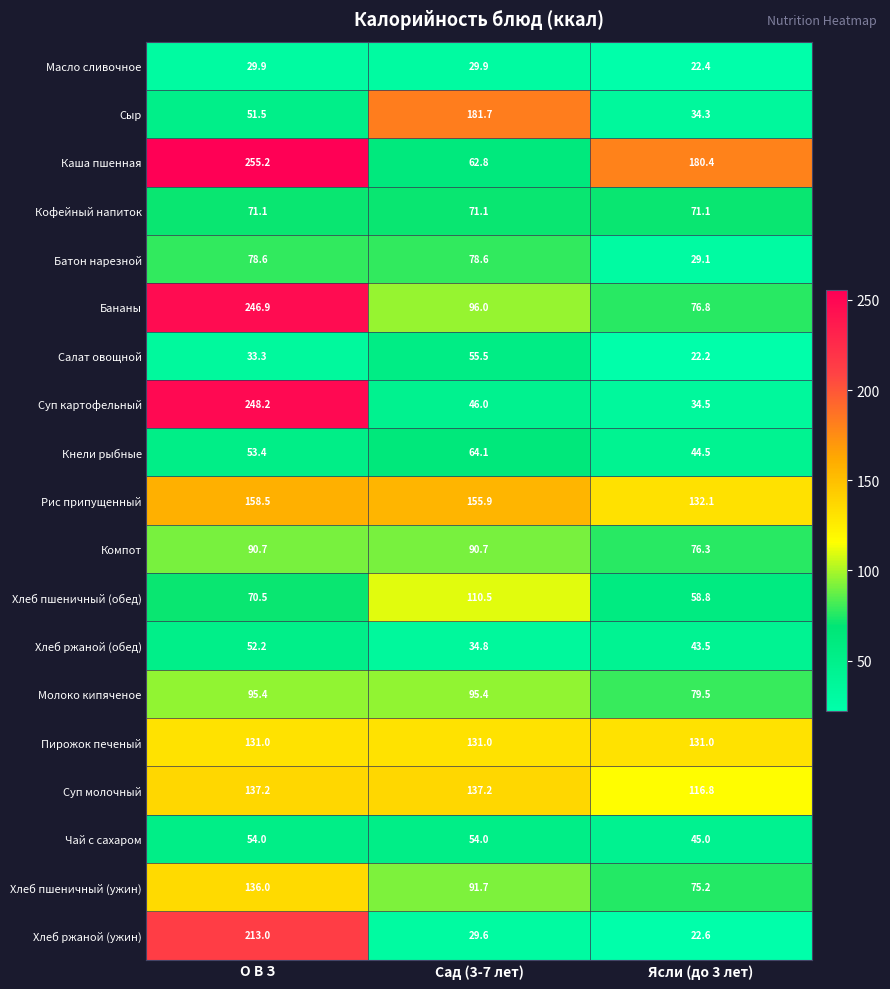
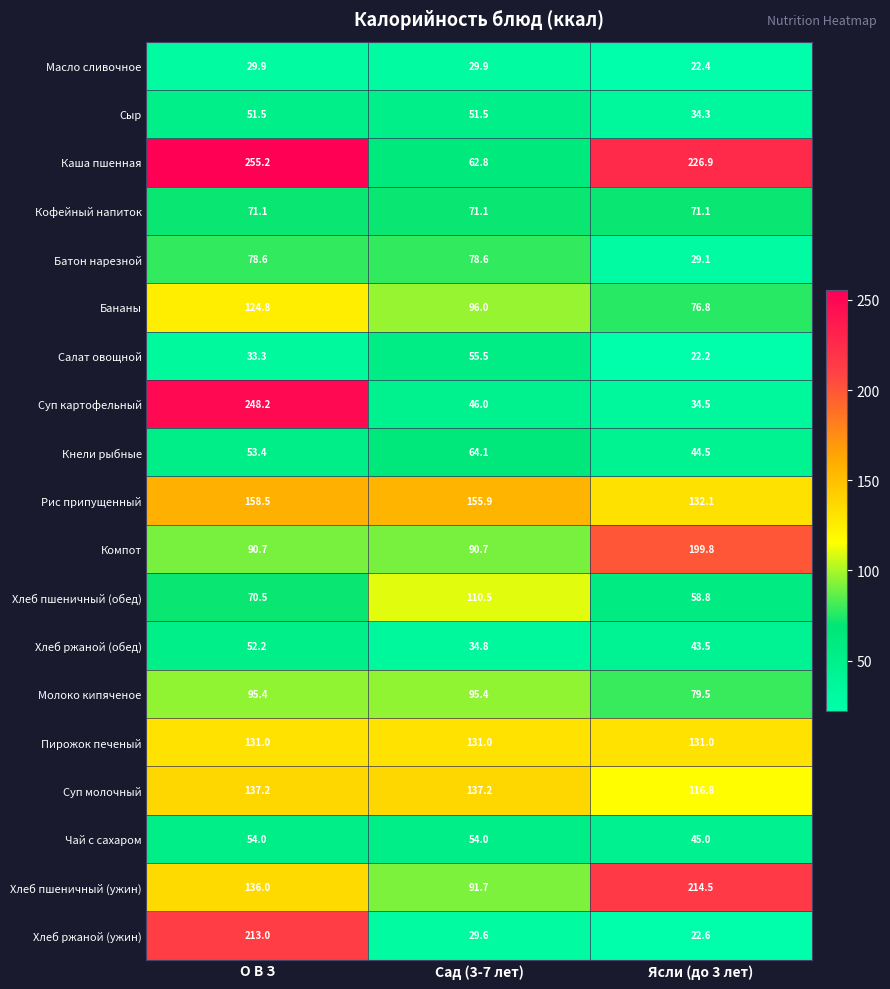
  {
    "Масло сливочное": {
      "О В З": 29.9,
      "Сад (3-7 лет)": 29.9,
      "Ясли (до 3 лет)": 22.4
    },
    "Сыр": {
      "О В З": 51.5,
-     "Сад (3-7 лет)": 181.7,
+     "Сад (3-7 лет)": 51.5,
      "Ясли (до 3 лет)": 34.3
    },
    "Каша пшенная": {
      "О В З": 255.2,
      "Сад (3-7 лет)": 62.8,
-     "Ясли (до 3 лет)": 180.4
+     "Ясли (до 3 лет)": 226.9
    },
    "Кофейный напиток": {
      "О В З": 71.1,
      "Сад (3-7 лет)": 71.1,
      "Ясли (до 3 лет)": 71.1
    },
    "Батон нарезной": {
      "О В З": 78.6,
      "Сад (3-7 лет)": 78.6,
      "Ясли (до 3 лет)": 29.1
    },
    "Бананы": {
-     "О В З": 246.9,
+     "О В З": 124.8,
      "Сад (3-7 лет)": 96.0,
      "Ясли (до 3 лет)": 76.8
    },
    "Салат овощной": {
      "О В З": 33.3,
      "Сад (3-7 лет)": 55.5,
      "Ясли (до 3 лет)": 22.2
    },
    "Суп картофельный": {
      "О В З": 248.2,
      "Сад (3-7 лет)": 46.0,
      "Ясли (до 3 лет)": 34.5
    },
    "Кнели рыбные": {
      "О В З": 53.4,
      "Сад (3-7 лет)": 64.1,
      "Ясли (до 3 лет)": 44.5
    },
    "Рис припущенный": {
      "О В З": 158.5,
      "Сад (3-7 лет)": 155.9,
      "Ясли (до 3 лет)": 132.1
    },
    "Компот": {
      "О В З": 90.7,
      "Сад (3-7 лет)": 90.7,
-     "Ясли (до 3 лет)": 76.3
+     "Ясли (до 3 лет)": 199.8
    },
    "Хлеб пшеничный (обед)": {
      "О В З": 70.5,
      "Сад (3-7 лет)": 110.5,
      "Ясли (до 3 лет)": 58.8
    },
    "Хлеб ржаной (обед)": {
      "О В З": 52.2,
      "Сад (3-7 лет)": 34.8,
      "Ясли (до 3 лет)": 43.5
    },
    "Молоко кипяченое": {
      "О В З": 95.4,
      "Сад (3-7 лет)": 95.4,
      "Ясли (до 3 лет)": 79.5
    },
    "Пирожок печеный": {
      "О В З": 131.0,
      "Сад (3-7 лет)": 131.0,
      "Ясли (до 3 лет)": 131.0
    },
    "Суп молочный": {
      "О В З": 137.2,
      "Сад (3-7 лет)": 137.2,
      "Ясли (до 3 лет)": 116.8
    },
    "Чай с сахаром": {
      "О В З": 54.0,
      "Сад (3-7 лет)": 54.0,
      "Ясли (до 3 лет)": 45.0
    },
    "Хлеб пшеничный (ужин)": {
      "О В З": 136.0,
      "Сад (3-7 лет)": 91.7,
-     "Ясли (до 3 лет)": 75.2
+     "Ясли (до 3 лет)": 214.5
    },
    "Хлеб ржаной (ужин)": {
      "О В З": 213.0,
      "Сад (3-7 лет)": 29.6,
      "Ясли (до 3 лет)": 22.6
    }
  }
